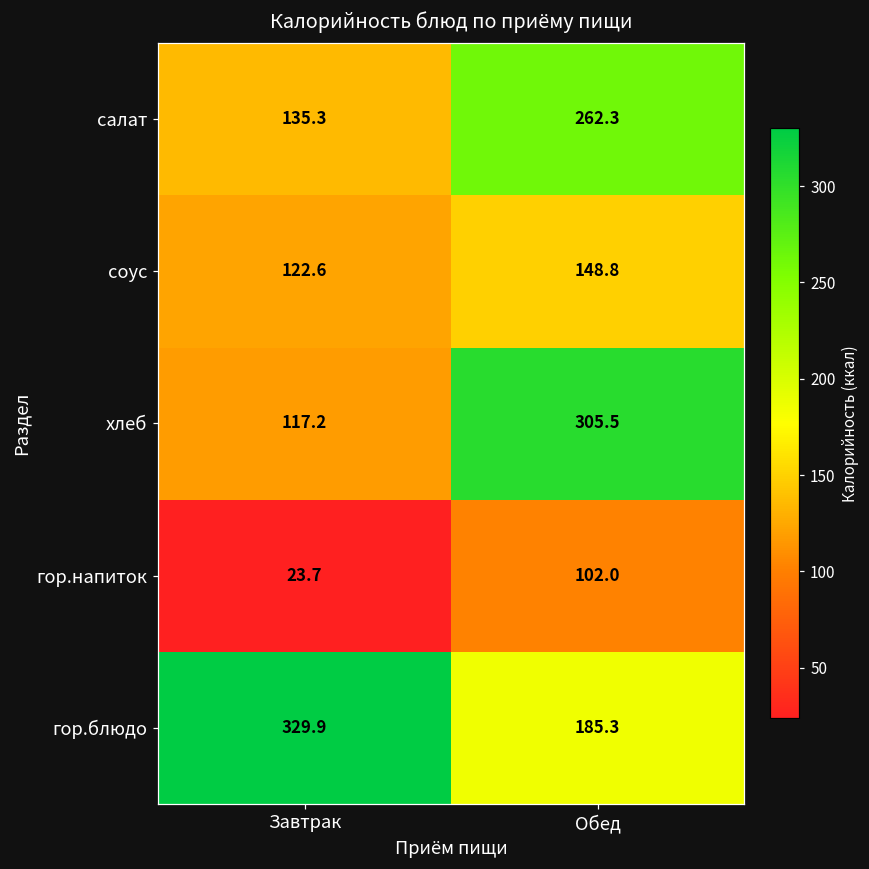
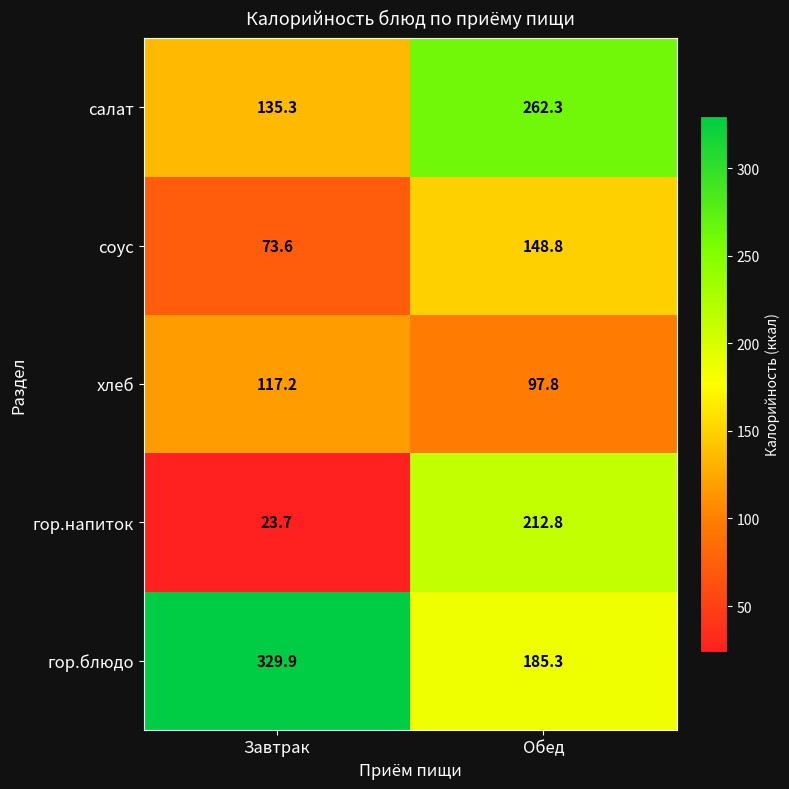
  {
    "салат": {
      "Завтрак": 135.3,
      "Обед": 262.3
    },
    "соус": {
-     "Завтрак": 122.6,
+     "Завтрак": 73.6,
      "Обед": 148.8
    },
    "хлеб": {
      "Завтрак": 117.2,
-     "Обед": 305.5
+     "Обед": 97.8
    },
    "гор.напиток": {
      "Завтрак": 23.7,
-     "Обед": 102.0
+     "Обед": 212.8
    },
    "гор.блюдо": {
      "Завтрак": 329.9,
      "Обед": 185.3
    }
  }
